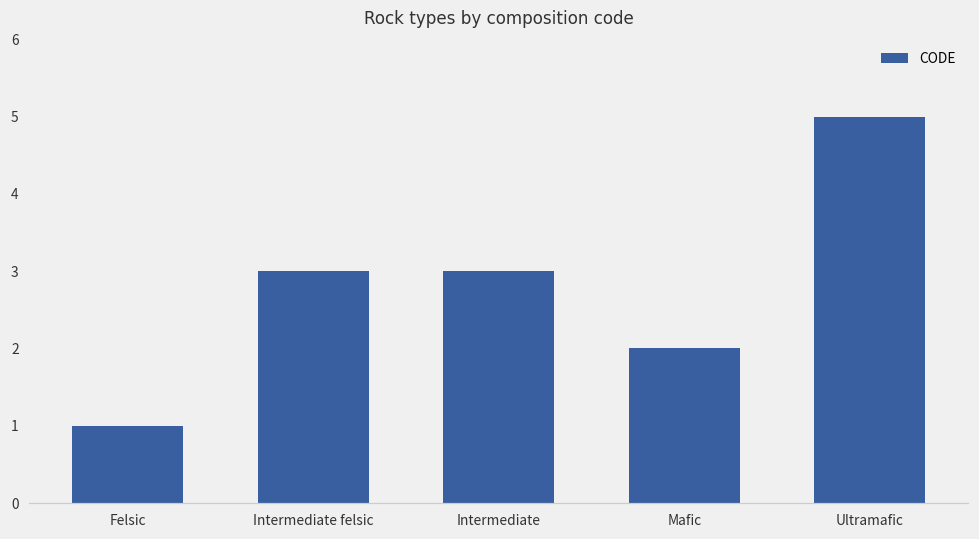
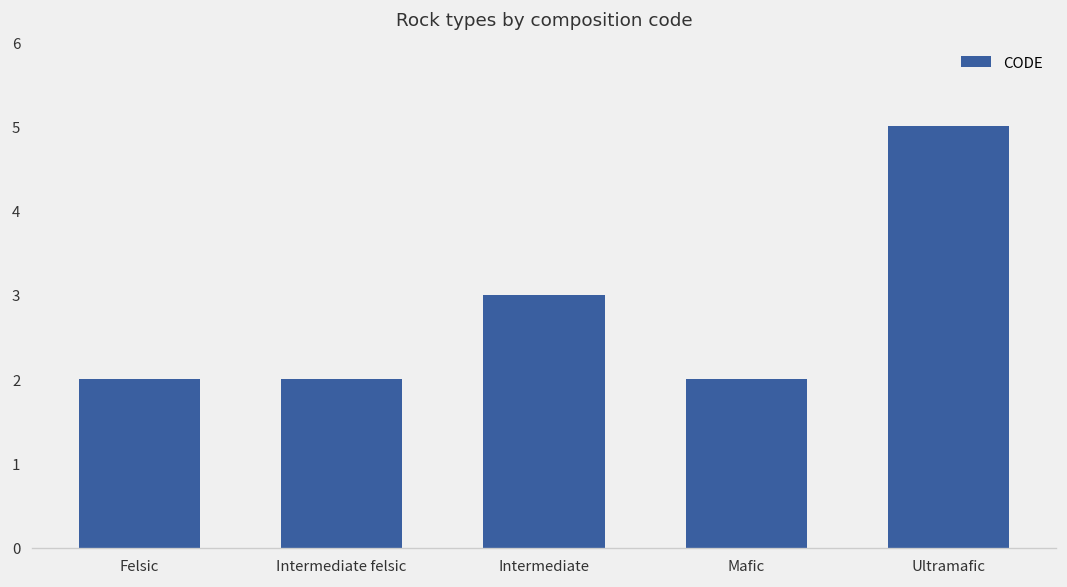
  {
-   "Felsic": 1,
-   "Intermediate felsic": 3,
+   "Felsic": 2,
+   "Intermediate felsic": 2,
    "Intermediate": 3,
    "Mafic": 2,
    "Ultramafic": 5
  }
